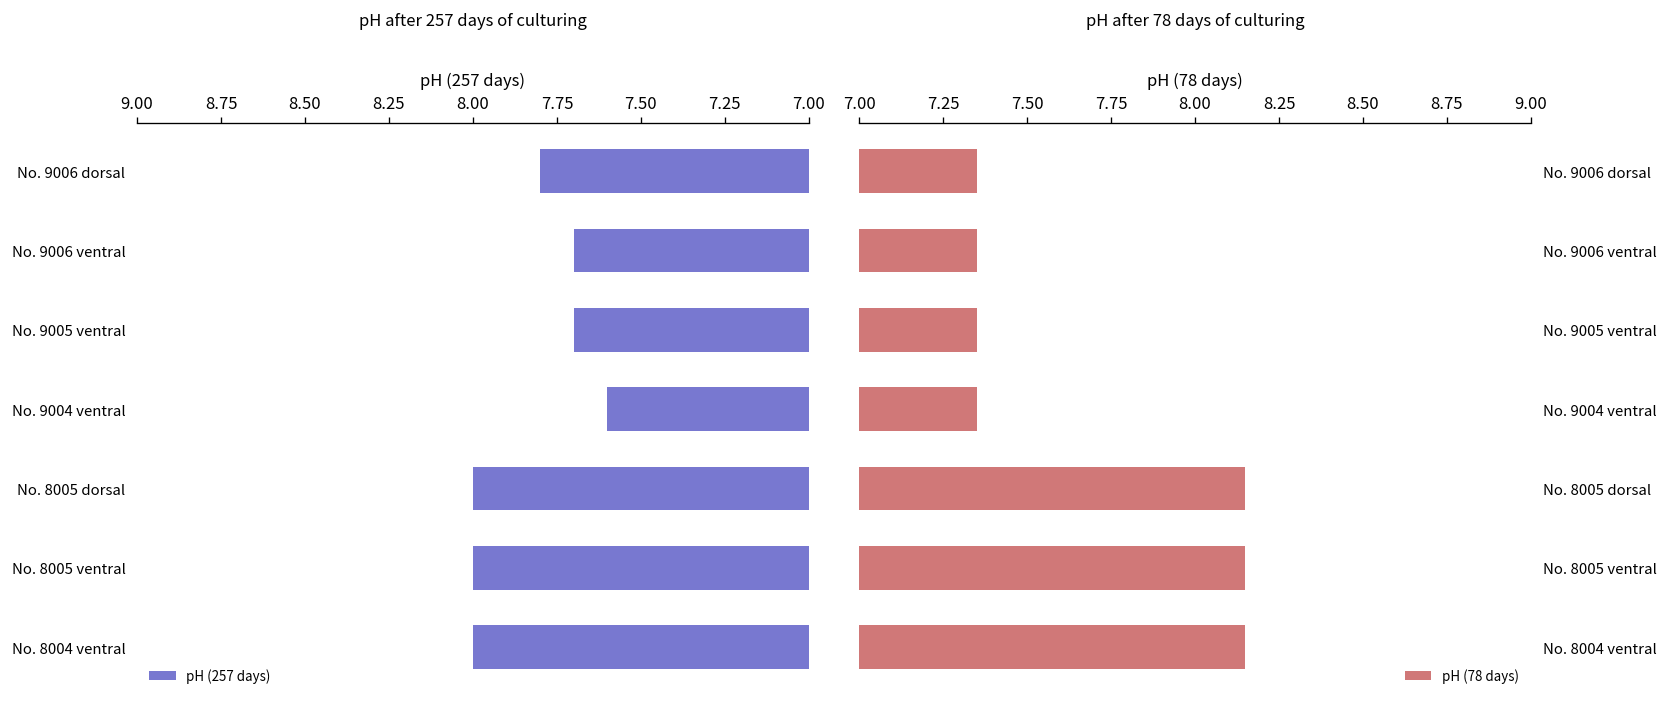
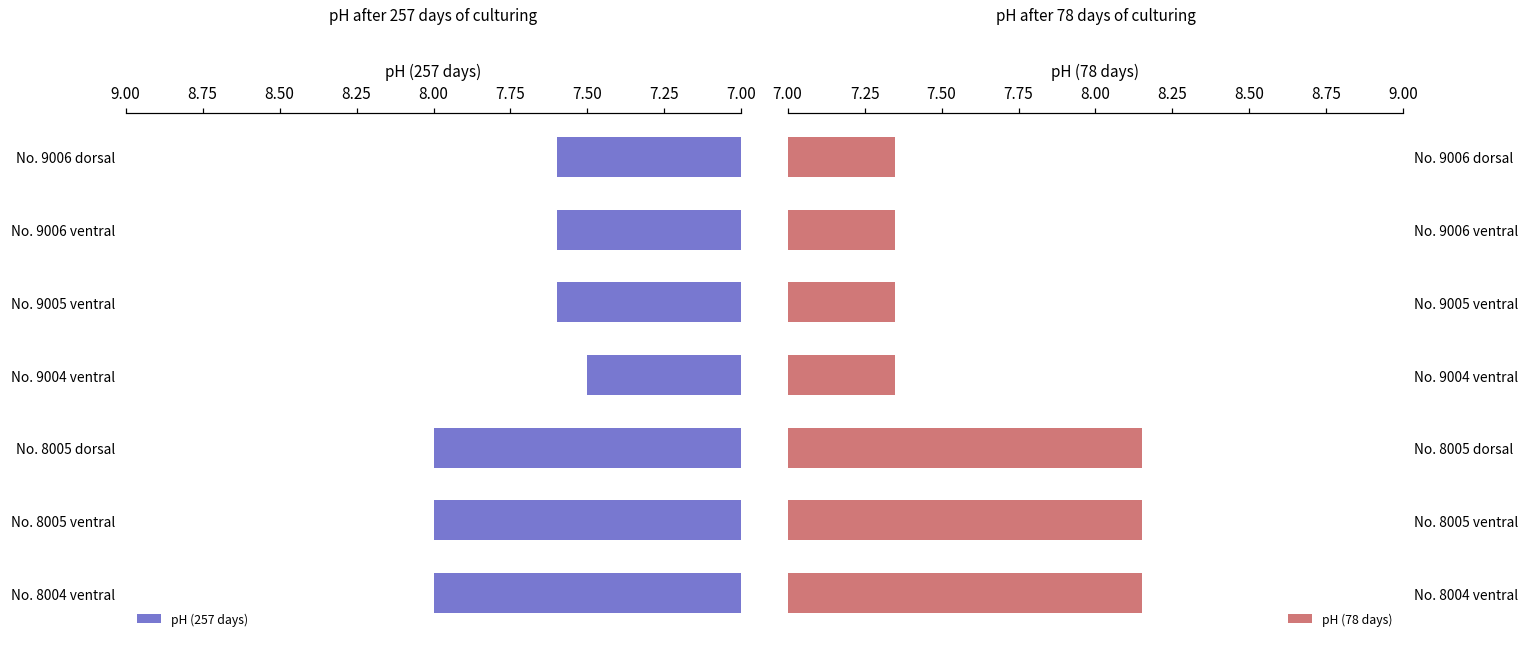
  {
    "pH after 257 days of culturing": {
-     "No. 9006 dorsal": 7.8,
-     "No. 9006 ventral": 7.7,
-     "No. 9005 ventral": 7.7,
-     "No. 9004 ventral": 7.6,
+     "No. 9006 dorsal": 7.6,
+     "No. 9006 ventral": 7.6,
+     "No. 9005 ventral": 7.6,
+     "No. 9004 ventral": 7.5,
      "No. 8005 dorsal": 8.0,
      "No. 8005 ventral": 8.0,
      "No. 8004 ventral": 8.0
    },
    "pH after 78 days of culturing": {
      "No. 9006 dorsal": 7.35,
      "No. 9006 ventral": 7.35,
      "No. 9005 ventral": 7.35,
      "No. 9004 ventral": 7.35,
      "No. 8005 dorsal": 8.15,
      "No. 8005 ventral": 8.15,
      "No. 8004 ventral": 8.15
    }
  }
